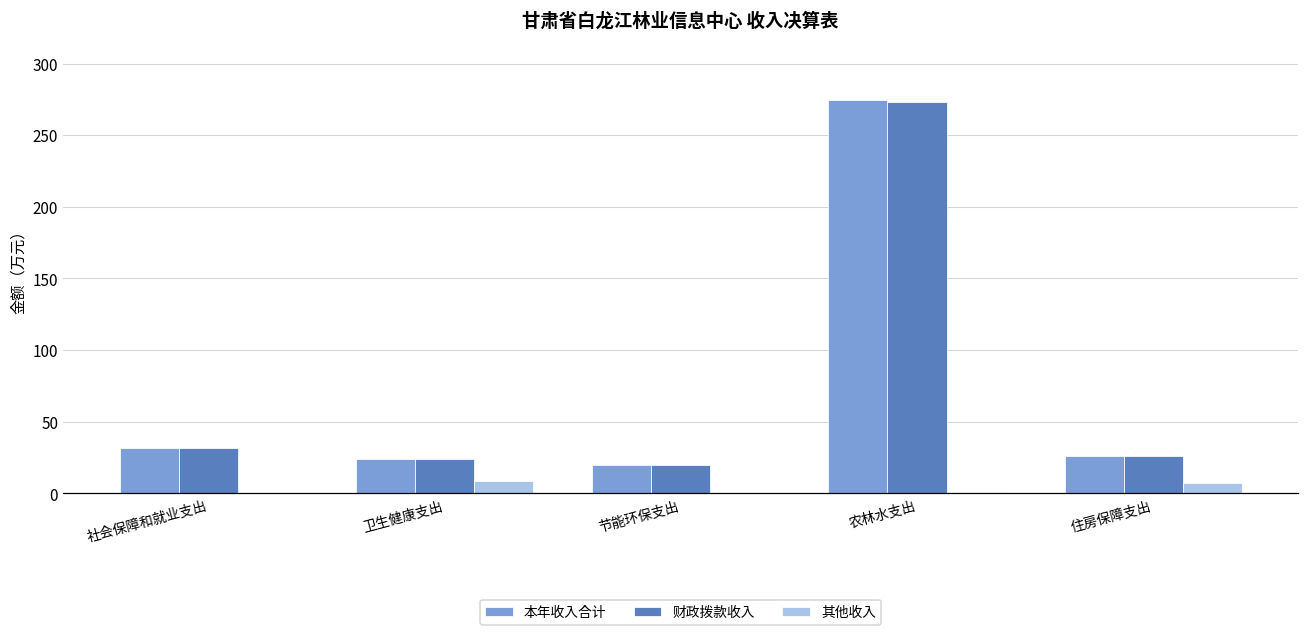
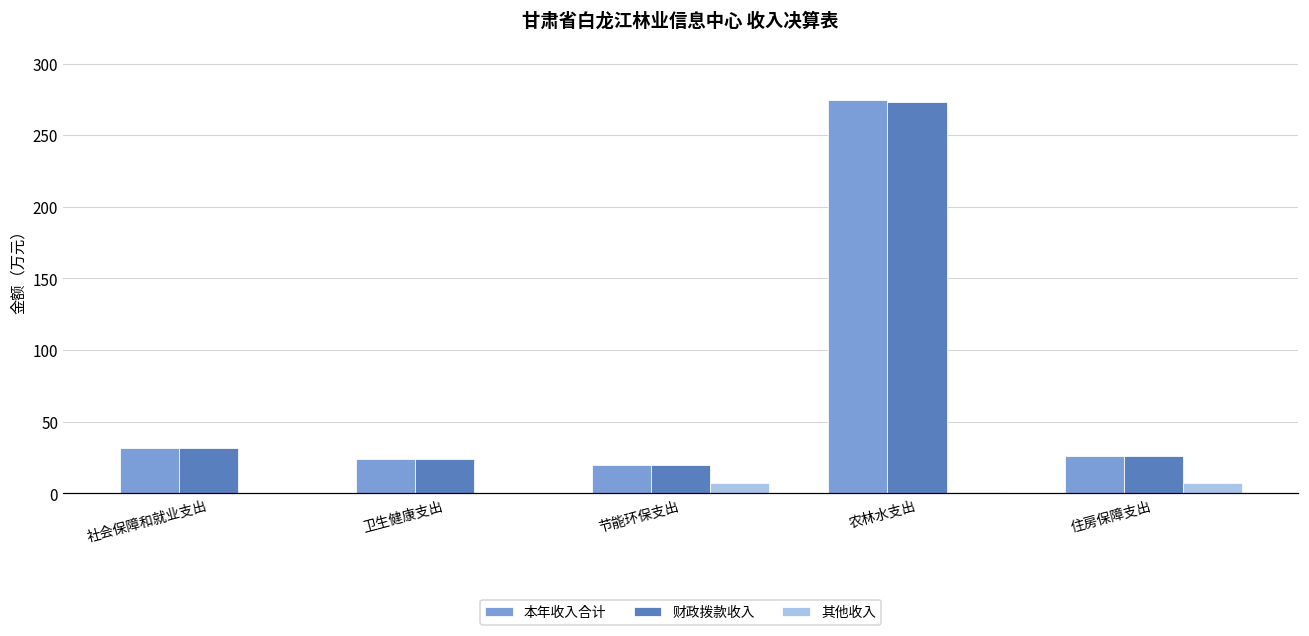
  {
    "其他收入": {
      "社会保障和就业支出": 0,
-     "卫生健康支出": 9,
-     "节能环保支出": 0,
+     "卫生健康支出": 0,
+     "节能环保支出": 7,
      "住房保障支出": 7
    }
  }
